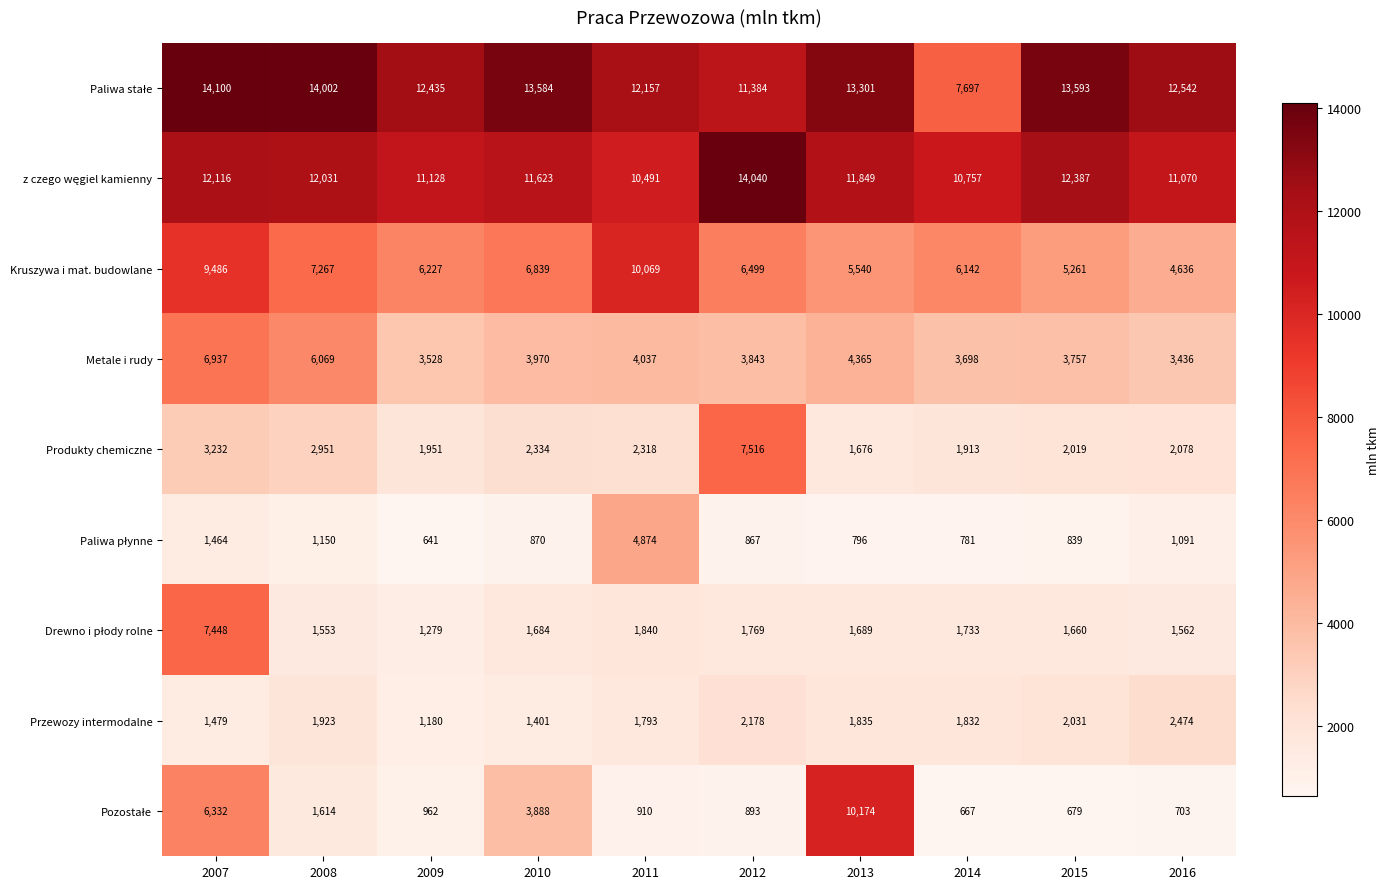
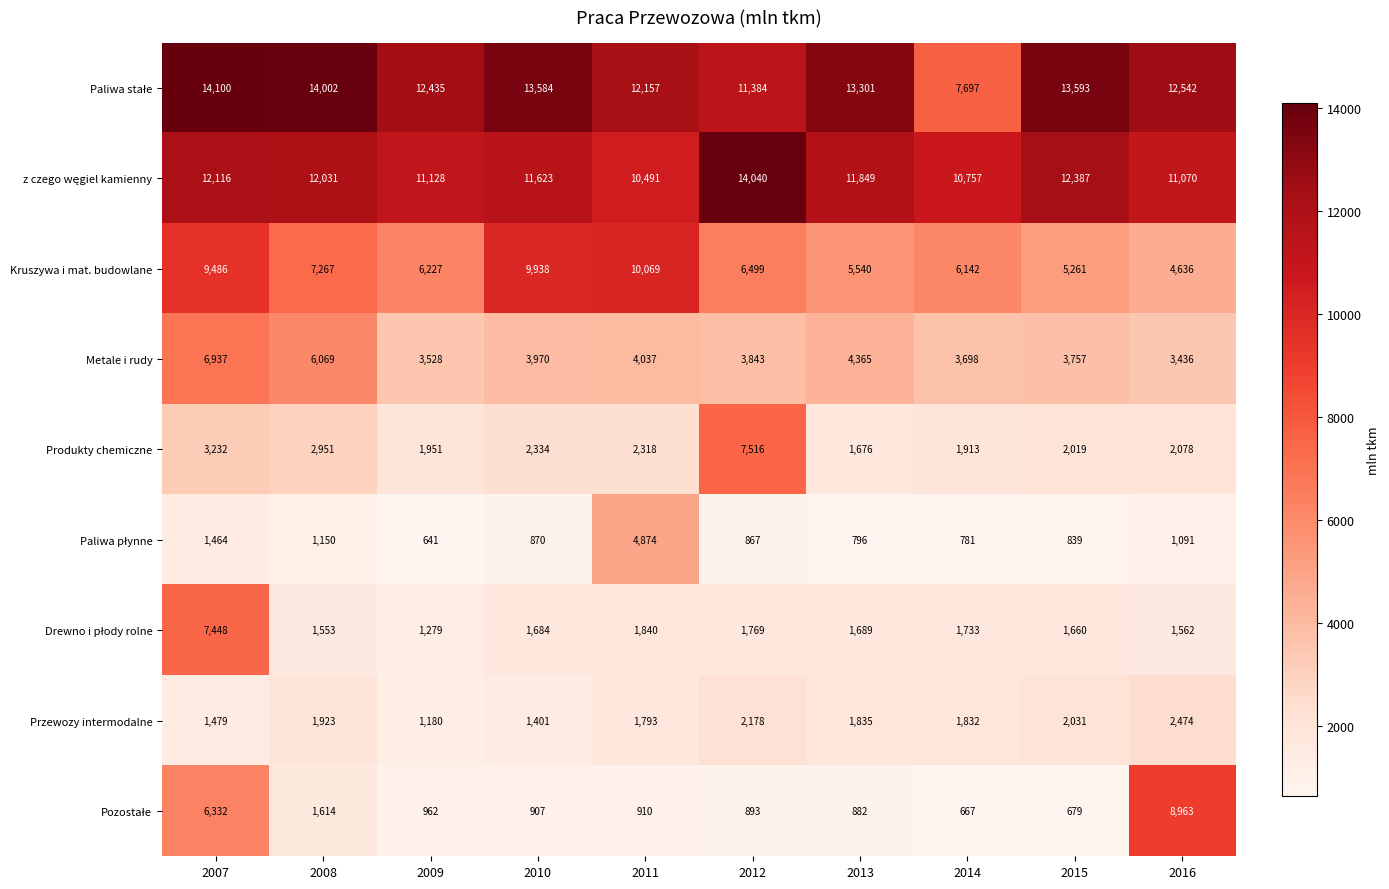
  {
    "Paliwa stałe": {
      "2007": "14,100",
      "2008": "14,002",
      "2009": "12,435",
      "2010": "13,584",
      "2011": "12,157",
      "2012": "11,384",
      "2013": "13,301",
      "2014": "7,697",
      "2015": "13,593",
      "2016": "12,542"
    },
    "z czego węgiel kamienny": {
      "2007": "12,116",
      "2008": "12,031",
      "2009": "11,128",
      "2010": "11,623",
      "2011": "10,491",
      "2012": "14,040",
      "2013": "11,849",
      "2014": "10,757",
      "2015": "12,387",
      "2016": "11,070"
    },
    "Kruszywa i mat. budowlane": {
      "2007": "9,486",
      "2008": "7,267",
      "2009": "6,227",
-     "2010": "6,839",
+     "2010": "9,938",
      "2011": "10,069",
      "2012": "6,499",
      "2013": "5,540",
      "2014": "6,142",
      "2015": "5,261",
      "2016": "4,636"
    },
    "Metale i rudy": {
      "2007": "6,937",
      "2008": "6,069",
      "2009": "3,528",
      "2010": "3,970",
      "2011": "4,037",
      "2012": "3,843",
      "2013": "4,365",
      "2014": "3,698",
      "2015": "3,757",
      "2016": "3,436"
    },
    "Produkty chemiczne": {
      "2007": "3,232",
      "2008": "2,951",
      "2009": "1,951",
      "2010": "2,334",
      "2011": "2,318",
      "2012": "7,516",
      "2013": "1,676",
      "2014": "1,913",
      "2015": "2,019",
      "2016": "2,078"
    },
    "Paliwa płynne": {
      "2007": "1,464",
      "2008": "1,150",
      "2009": "641",
      "2010": "870",
      "2011": "4,874",
      "2012": "867",
      "2013": "796",
      "2014": "781",
      "2015": "839",
      "2016": "1,091"
    },
    "Drewno i płody rolne": {
      "2007": "7,448",
      "2008": "1,553",
      "2009": "1,279",
      "2010": "1,684",
      "2011": "1,840",
      "2012": "1,769",
      "2013": "1,689",
      "2014": "1,733",
      "2015": "1,660",
      "2016": "1,562"
    },
    "Przewozy intermodalne": {
      "2007": "1,479",
      "2008": "1,923",
      "2009": "1,180",
      "2010": "1,401",
      "2011": "1,793",
      "2012": "2,178",
      "2013": "1,835",
      "2014": "1,832",
      "2015": "2,031",
      "2016": "2,474"
    },
    "Pozostałe": {
      "2007": "6,332",
      "2008": "1,614",
      "2009": "962",
-     "2010": "3,888",
+     "2010": "907",
      "2011": "910",
      "2012": "893",
-     "2013": "10,174",
+     "2013": "882",
      "2014": "667",
      "2015": "679",
-     "2016": "703"
+     "2016": "8,963"
    }
  }
